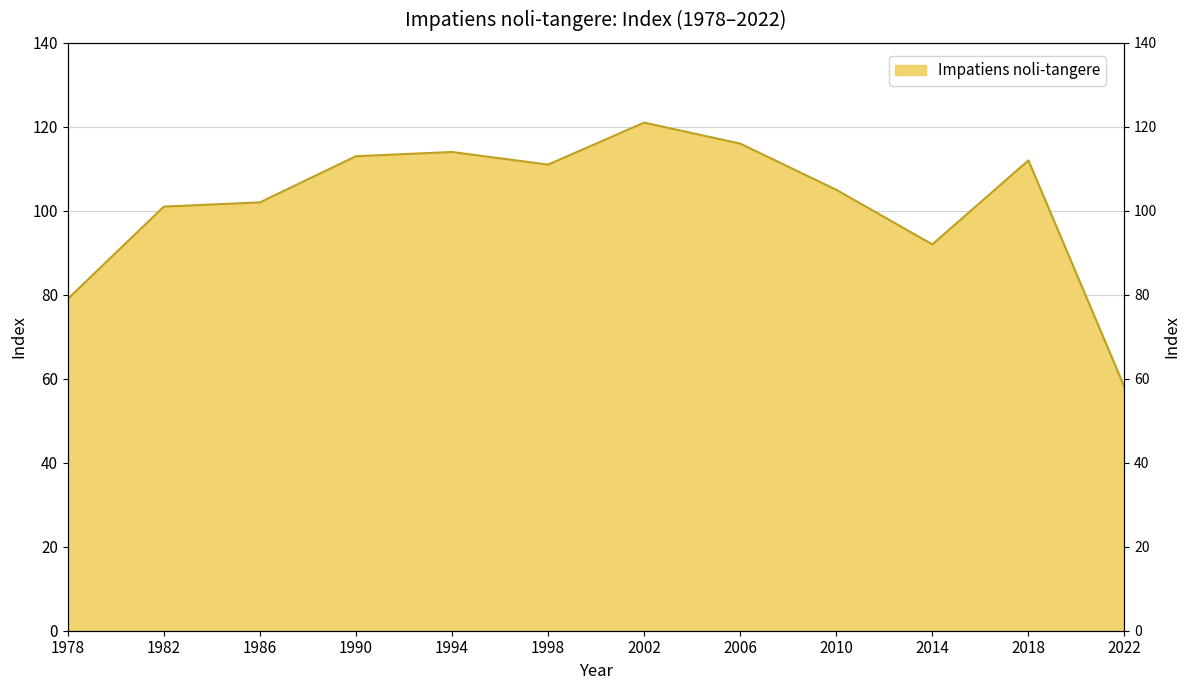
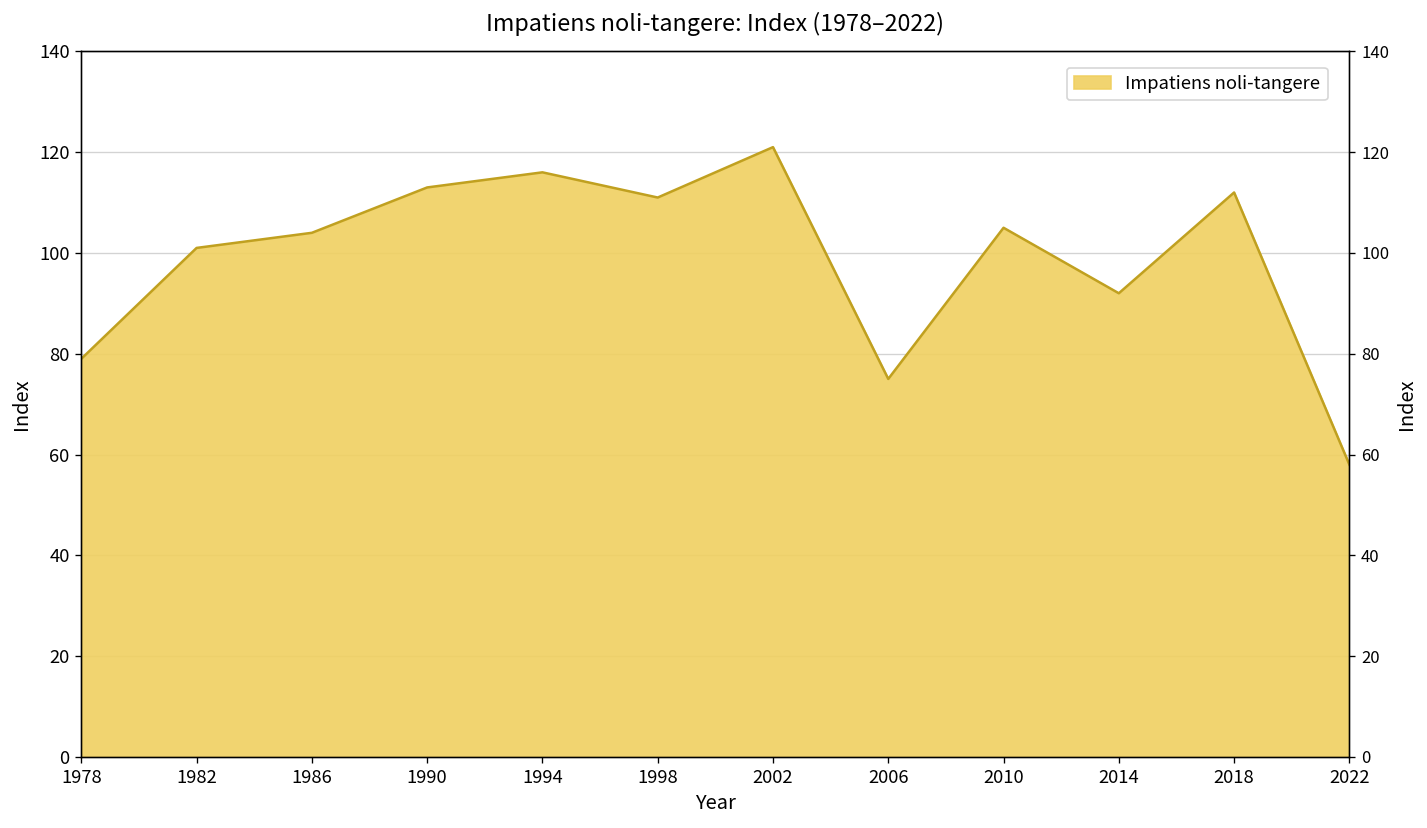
  {
    "1978": 79,
    "1982": 101,
-   "1986": 102,
+   "1986": 104,
    "1990": 113,
-   "1994": 114,
+   "1994": 116,
    "1998": 111,
    "2002": 121,
-   "2006": 116,
+   "2006": 75,
    "2010": 105,
    "2014": 92,
    "2018": 112,
    "2022": 58
  }
